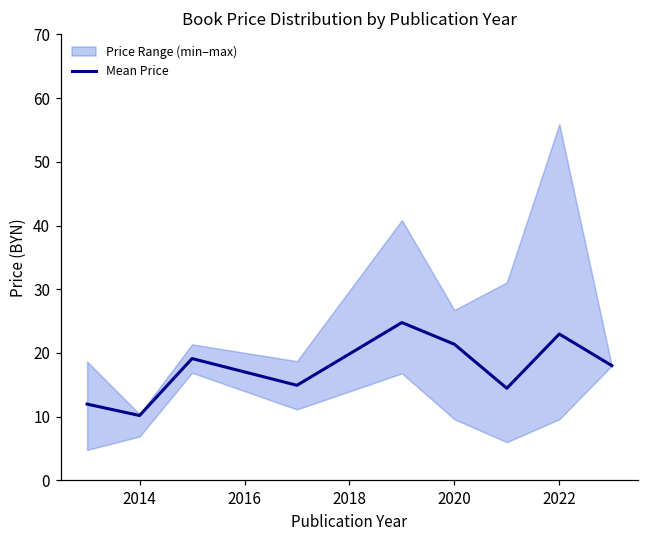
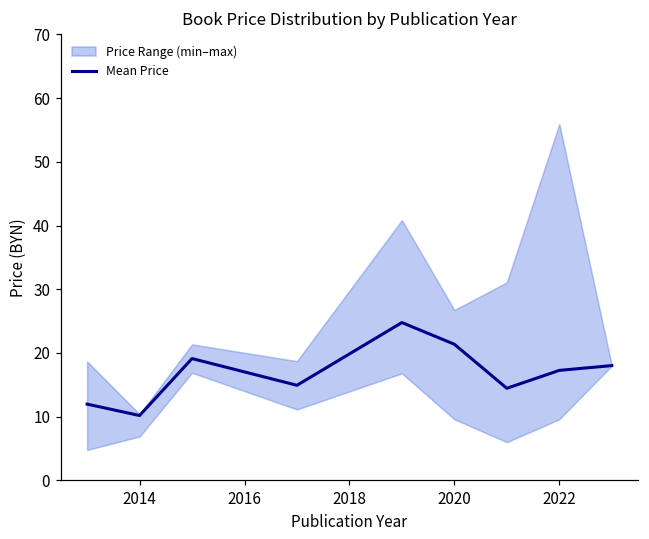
  {
    "Mean Price": {
      "2020": 21,
-     "2022": 23
+     "2022": 17
    }
  }
